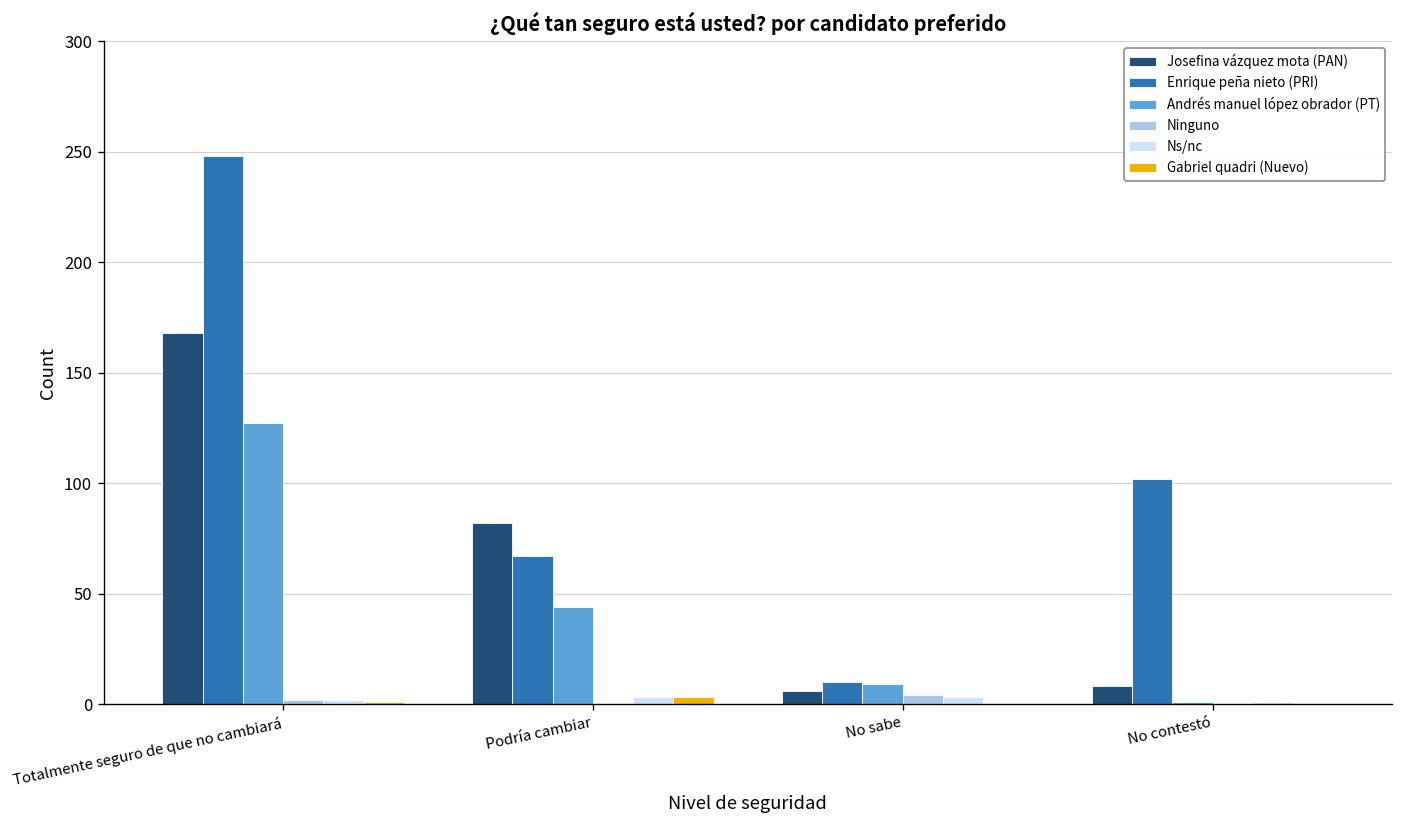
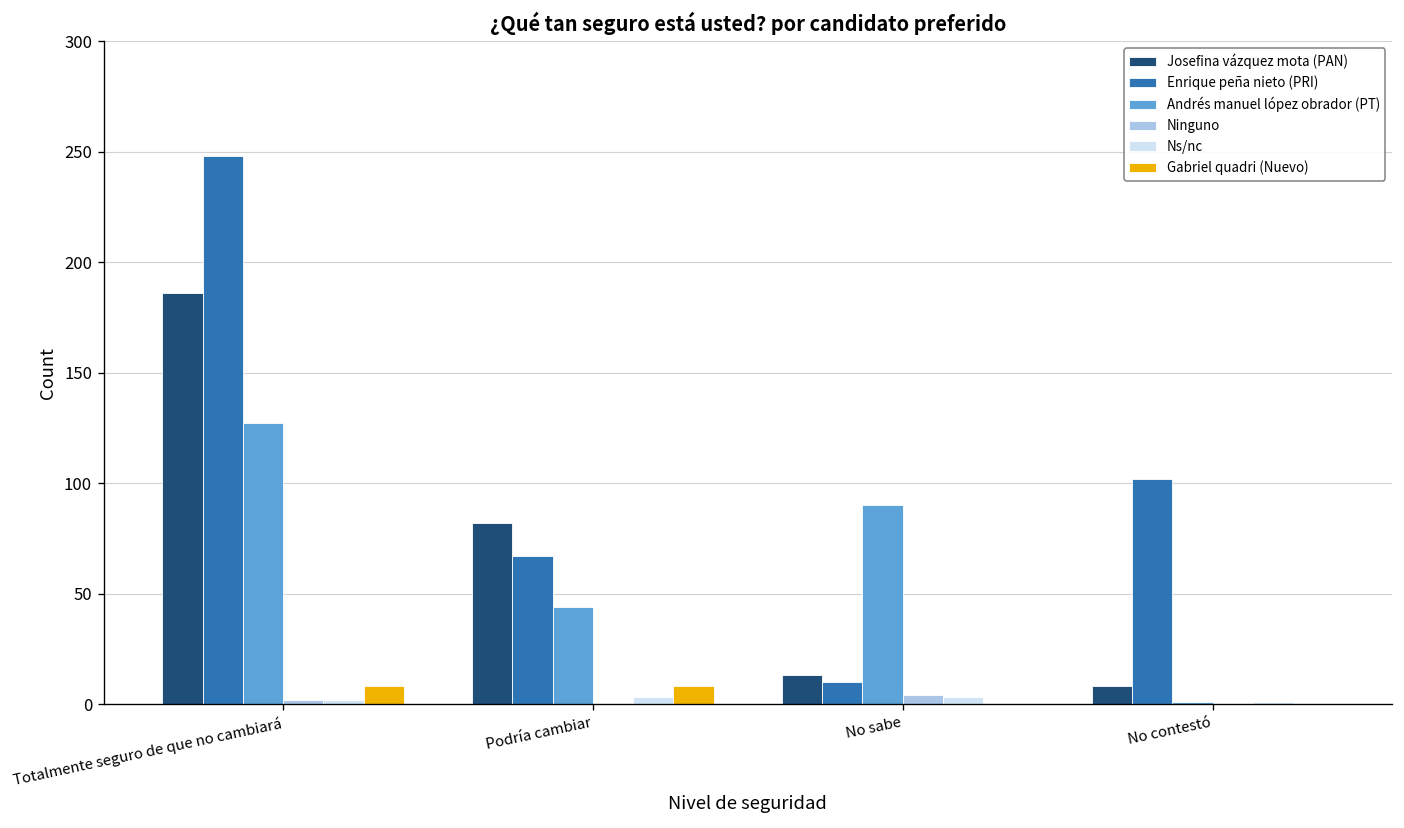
  {
    "Josefina vázquez mota (PAN)": {
-     "Totalmente seguro de que no cambiará": 168,
+     "Totalmente seguro de que no cambiará": 186,
      "Podría cambiar": 82,
-     "No sabe": 6,
+     "No sabe": 13,
      "No contestó": 8
    },
    "Enrique peña nieto (PRI)": {
      "Totalmente seguro de que no cambiará": 248,
      "Podría cambiar": 67,
      "No sabe": 10,
      "No contestó": 102
    },
    "Andrés manuel lópez obrador (PT)": {
      "Totalmente seguro de que no cambiará": 127,
      "Podría cambiar": 44,
-     "No sabe": 9
+     "No sabe": 90
    },
    "Gabriel quadri (Nuevo)": {
-     "Totalmente seguro de que no cambiará": 1,
-     "Podría cambiar": 3,
+     "Totalmente seguro de que no cambiará": 8,
+     "Podría cambiar": 8,
      "No sabe": 0,
      "No contestó": 0
    }
  }
